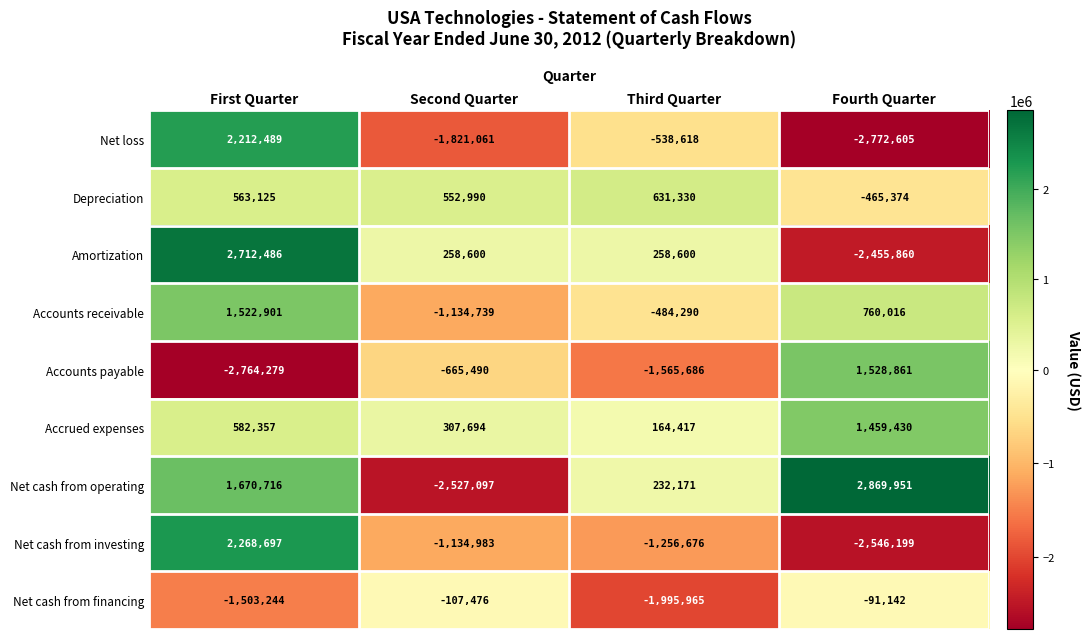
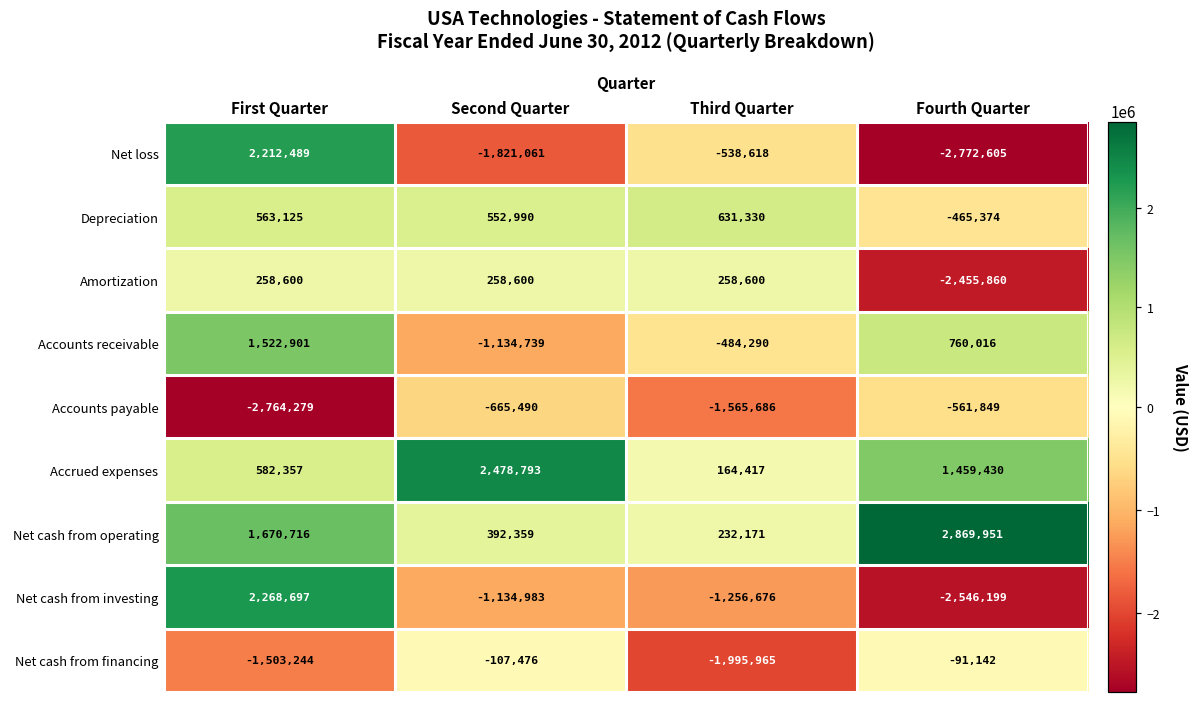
  {
    "Net loss": {
      "First Quarter": "2,212,489",
      "Second Quarter": "-1,821,061",
      "Third Quarter": "-538,618",
      "Fourth Quarter": "-2,772,605"
    },
    "Depreciation": {
      "First Quarter": "563,125",
      "Second Quarter": "552,990",
      "Third Quarter": "631,330",
      "Fourth Quarter": "-465,374"
    },
    "Amortization": {
-     "First Quarter": "2,712,486",
+     "First Quarter": "258,600",
      "Second Quarter": "258,600",
      "Third Quarter": "258,600",
      "Fourth Quarter": "-2,455,860"
    },
    "Accounts receivable": {
      "First Quarter": "1,522,901",
      "Second Quarter": "-1,134,739",
      "Third Quarter": "-484,290",
      "Fourth Quarter": "760,016"
    },
    "Accounts payable": {
      "First Quarter": "-2,764,279",
      "Second Quarter": "-665,490",
      "Third Quarter": "-1,565,686",
-     "Fourth Quarter": "1,528,861"
+     "Fourth Quarter": "-561,849"
    },
    "Accrued expenses": {
      "First Quarter": "582,357",
-     "Second Quarter": "307,694",
+     "Second Quarter": "2,478,793",
      "Third Quarter": "164,417",
      "Fourth Quarter": "1,459,430"
    },
    "Net cash from operating": {
      "First Quarter": "1,670,716",
-     "Second Quarter": "-2,527,097",
+     "Second Quarter": "392,359",
      "Third Quarter": "232,171",
      "Fourth Quarter": "2,869,951"
    },
    "Net cash from investing": {
      "First Quarter": "2,268,697",
      "Second Quarter": "-1,134,983",
      "Third Quarter": "-1,256,676",
      "Fourth Quarter": "-2,546,199"
    },
    "Net cash from financing": {
      "First Quarter": "-1,503,244",
      "Second Quarter": "-107,476",
      "Third Quarter": "-1,995,965",
      "Fourth Quarter": "-91,142"
    }
  }
